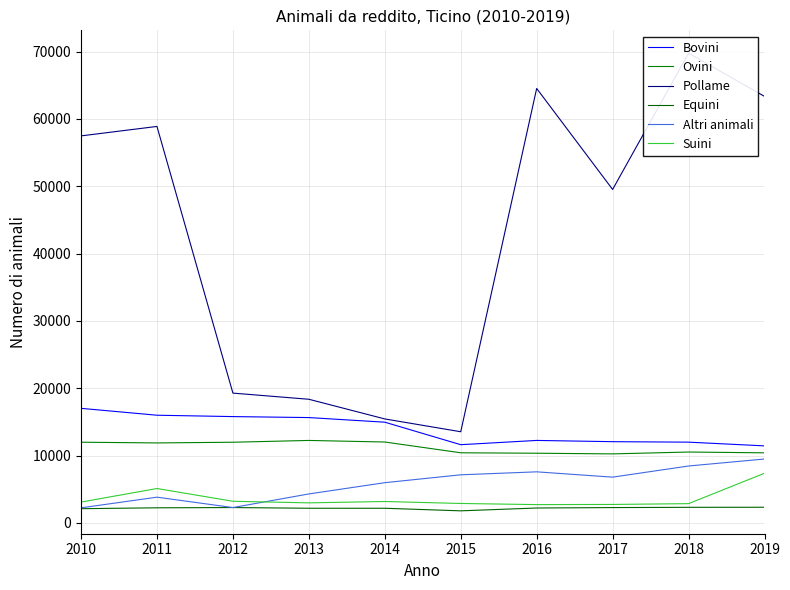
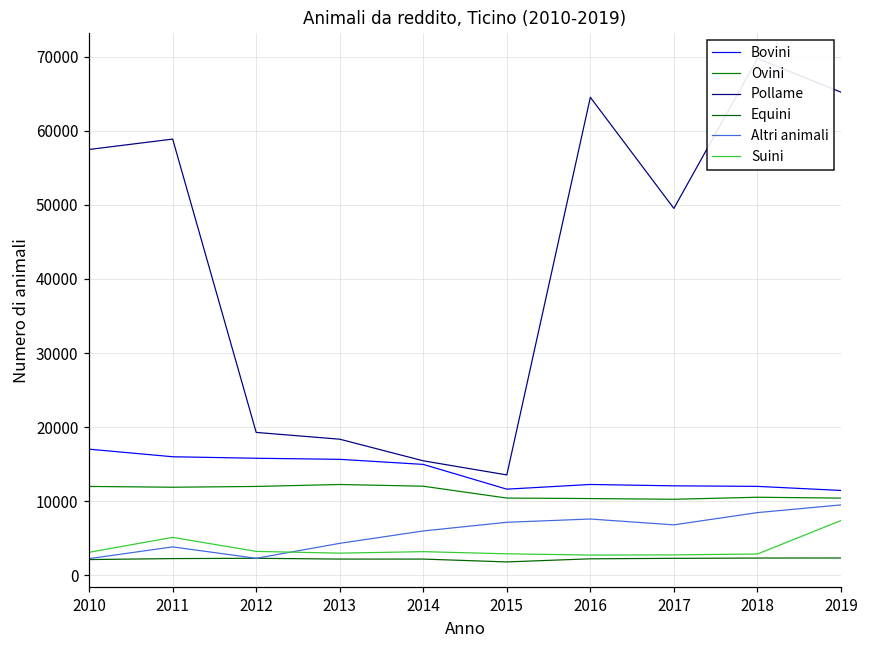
  {
    "Bovini": {
      "2010": 17000,
      "2011": 16000,
      "2012": 16000,
      "2013": 16000,
      "2014": 15000,
      "2015": 12000,
      "2016": 12000,
      "2017": 12000,
      "2018": 12000,
      "2019": 11000
    },
    "Pollame": {
      "2010": 57000,
      "2011": 59000,
      "2012": 19000,
      "2013": 18000,
      "2014": 15000,
      "2015": 14000,
      "2016": 65000,
      "2017": 50000,
-     "2019": 63000
+     "2019": 65000
    },
    "Altri animali": {
      "2011": 4000,
      "2013": 4000,
      "2014": 6000,
      "2015": 7000,
      "2016": 8000,
      "2017": 7000,
      "2018": 8000,
      "2019": 9000
    },
    "Suini": {
      "2010": 3000,
      "2011": 5000,
      "2012": 3000,
      "2013": 3000,
      "2014": 3000,
      "2015": 3000,
      "2016": 3000,
      "2017": 3000,
      "2018": 3000,
      "2019": 7000
    }
  }
